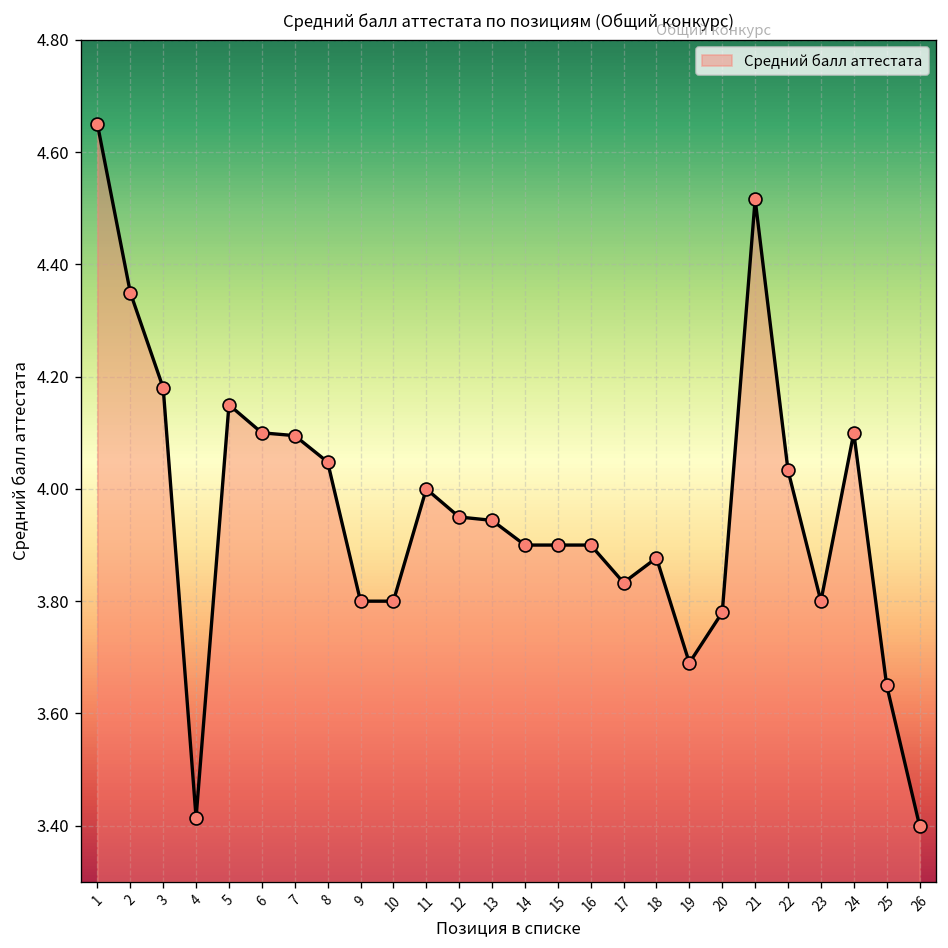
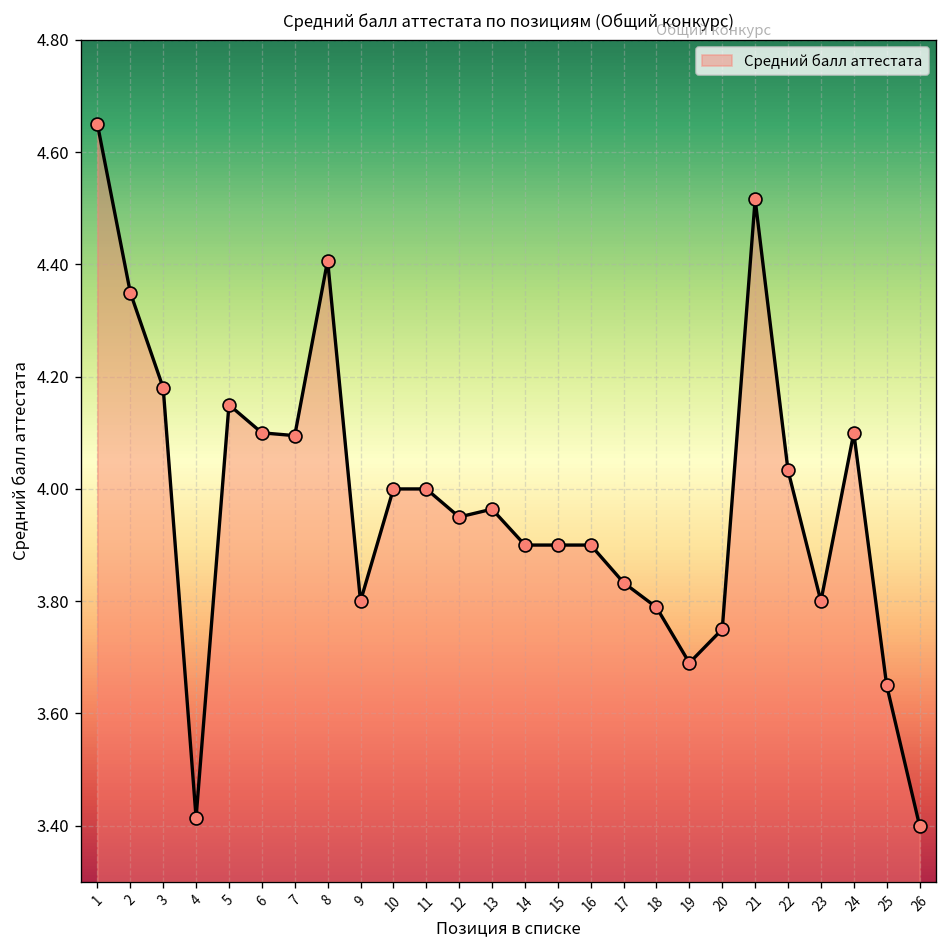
  {
    "1": 4.65,
    "2": 4.35,
    "3": 4.18,
    "4": 3.41,
    "5": 4.15,
    "6": 4.10,
    "7": 4.10,
-   "8": 4.05,
+   "8": 4.41,
    "9": 3.80,
-   "10": 3.8,
+   "10": 4.0,
    "11": 4.00,
    "12": 3.95,
-   "13": 3.94,
+   "13": 3.96,
    "14": 3.90,
    "15": 3.90,
    "16": 3.90,
    "17": 3.83,
-   "18": 3.88,
+   "18": 3.79,
    "19": 3.69,
-   "20": 3.78,
+   "20": 3.75,
    "21": 4.52,
    "22": 4.03,
    "23": 3.80,
    "24": 4.10,
    "25": 3.65,
    "26": 3.40
  }
